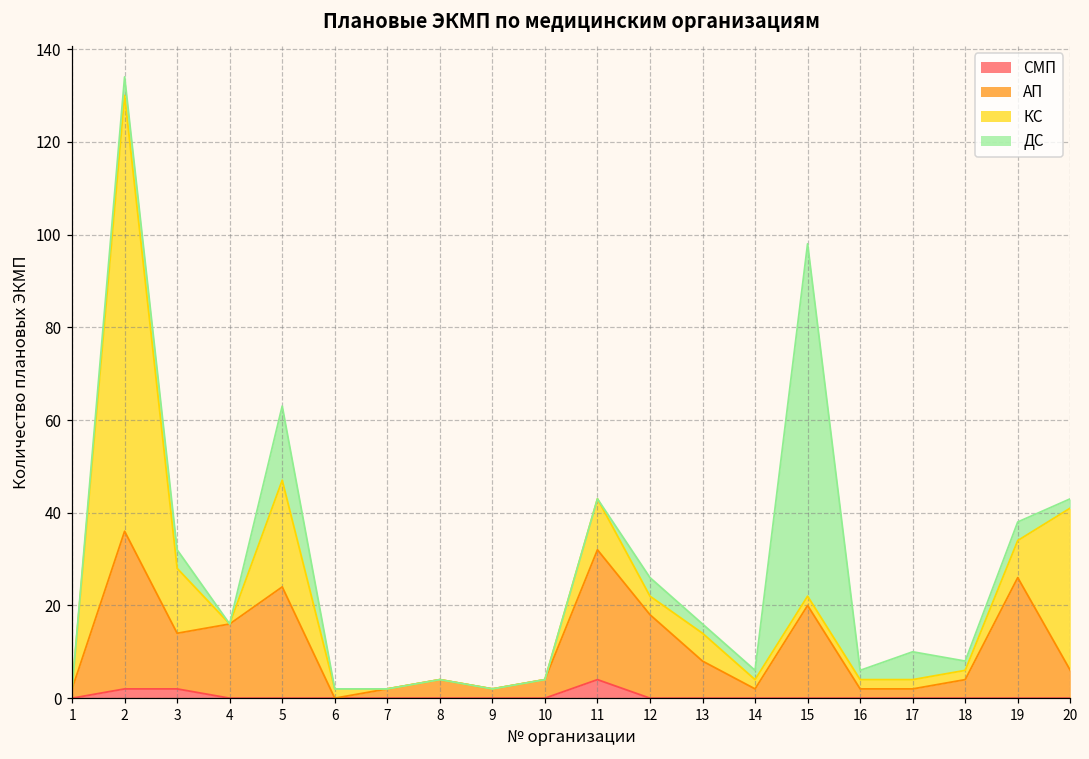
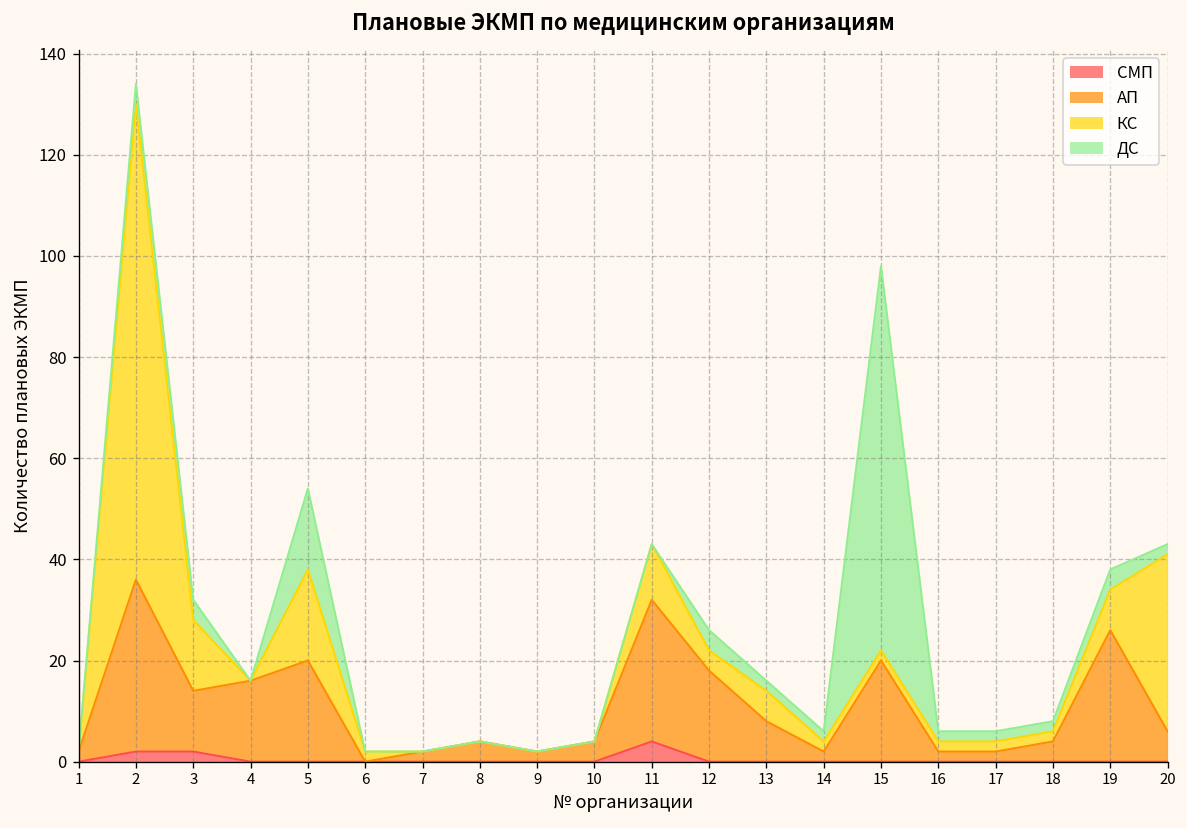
  {
    "СМП": {
      "1": 0,
      "2": 2,
      "3": 2,
      "4": 0,
      "5": 0,
      "7": 0,
      "8": 0,
      "9": 0,
      "10": 0,
      "11": 4,
      "12": 0,
      "13": 0,
      "14": 0,
      "15": 0,
      "16": 0,
      "17": 0,
      "18": 0,
      "19": 0,
      "20": 0
    },
    "АП": {
      "2": 34,
      "3": 12,
-     "5": 24,
+     "5": 20,
      "11": 28,
      "12": 18,
      "13": 8,
      "14": 2,
      "15": 20,
      "16": 2,
      "17": 2,
      "18": 4,
      "19": 26,
      "20": 6
    },
    "КС": {
      "2": 94,
      "3": 14,
-     "5": 23,
+     "5": 18,
      "12": 4,
      "13": 6,
      "14": 2,
      "15": 2,
      "16": 2,
      "17": 2,
      "18": 2,
      "19": 8,
      "20": 35
    },
    "ДС": {
      "2": 4,
      "3": 4,
      "5": 16,
      "12": 4,
      "13": 2,
      "14": 2,
      "15": 76,
      "16": 2,
-     "17": 6,
+     "17": 2,
      "18": 2,
      "19": 4,
      "20": 2
    }
  }
